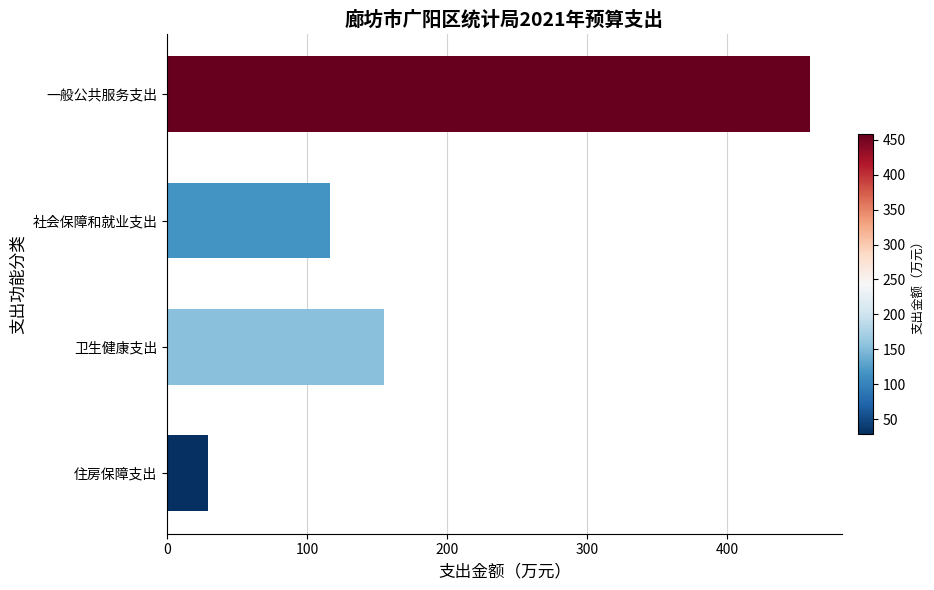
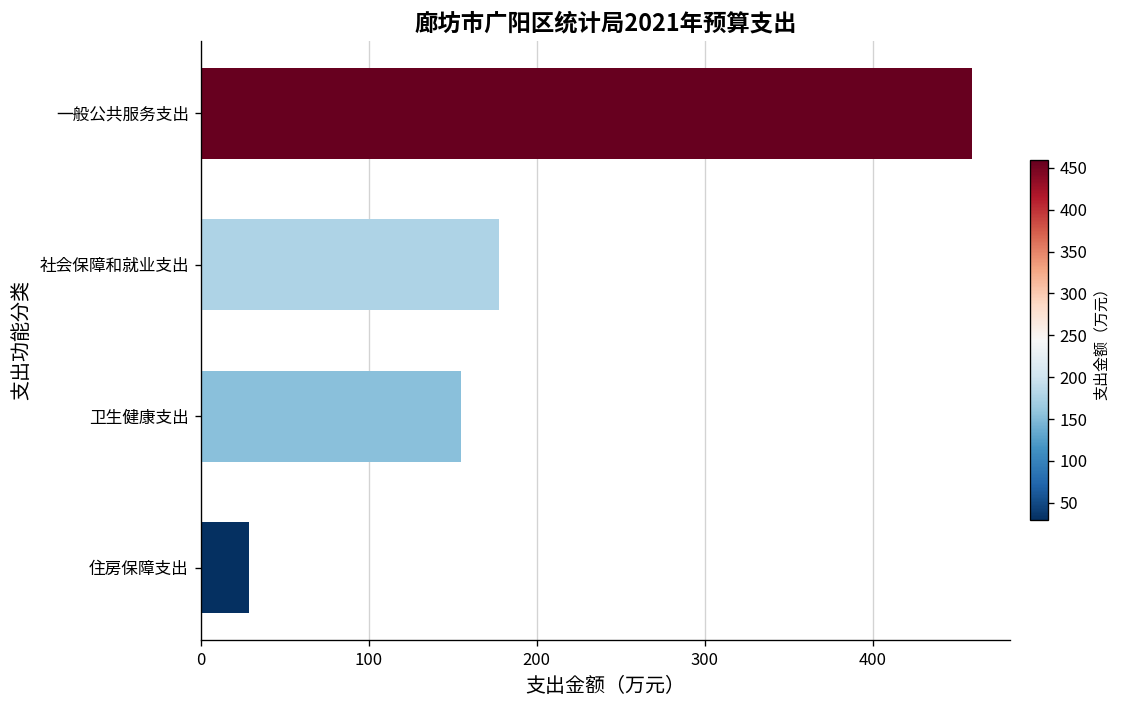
  {
    "一般公共服务支出": 459,
-   "社会保障和就业支出": 116,
+   "社会保障和就业支出": 177,
    "卫生健康支出": 155,
    "住房保障支出": 29
  }
